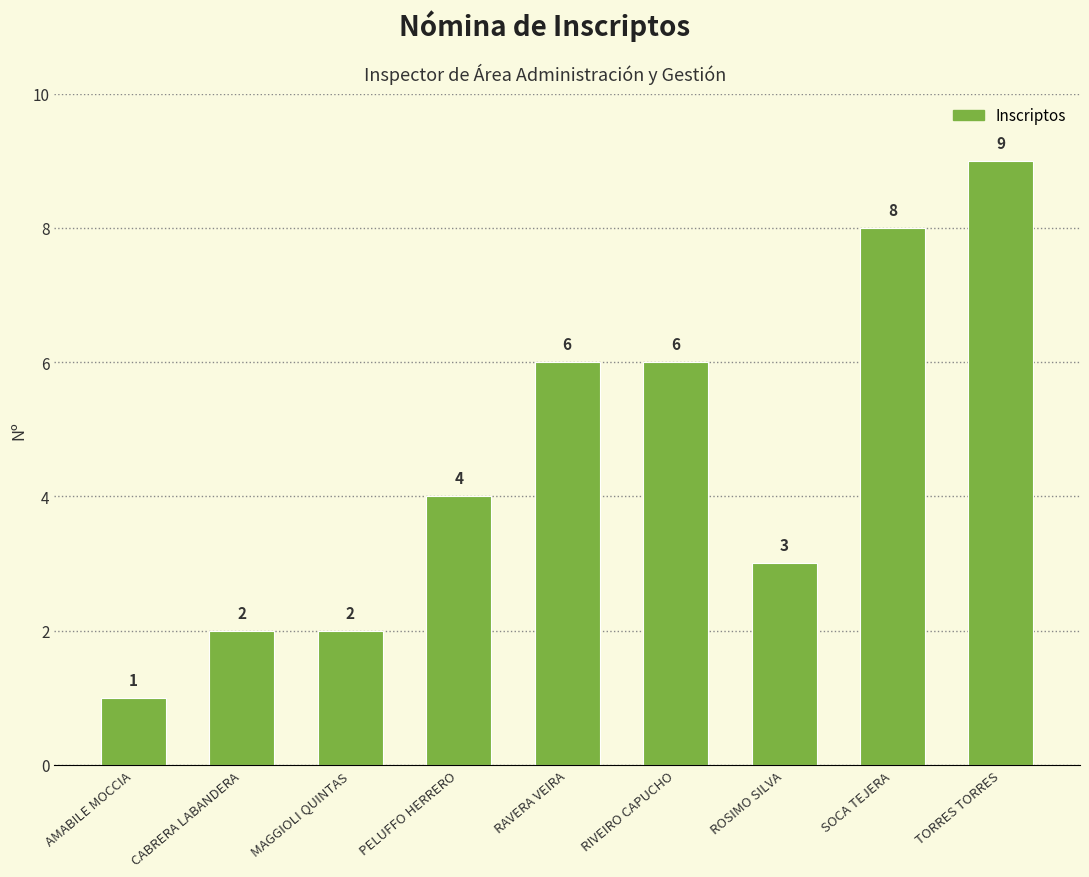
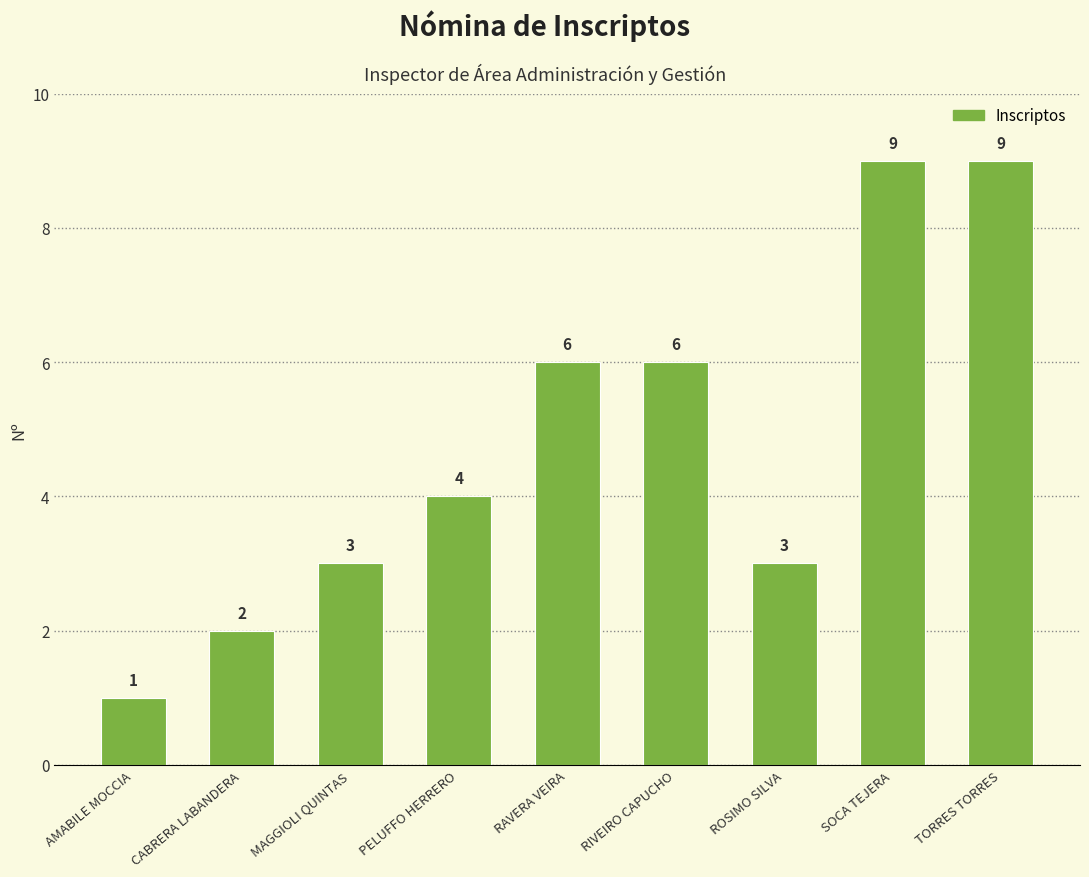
  {
    "AMABILE MOCCIA": 1,
    "CABRERA LABANDERA": 2,
-   "MAGGIOLI QUINTAS": 2,
+   "MAGGIOLI QUINTAS": 3,
    "PELUFFO HERRERO": 4,
    "RAVERA VEIRA": 6,
    "RIVEIRO CAPUCHO": 6,
    "ROSIMO SILVA": 3,
-   "SOCA TEJERA": 8,
+   "SOCA TEJERA": 9,
    "TORRES TORRES": 9
  }
